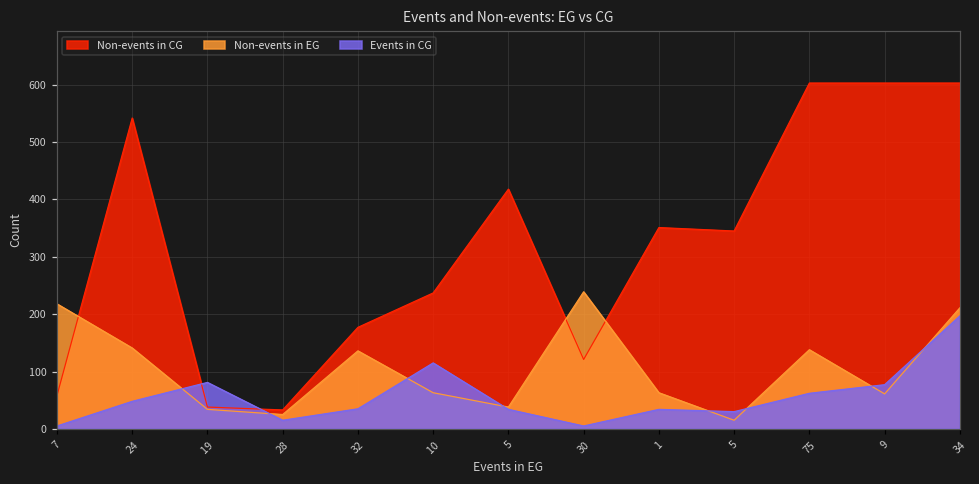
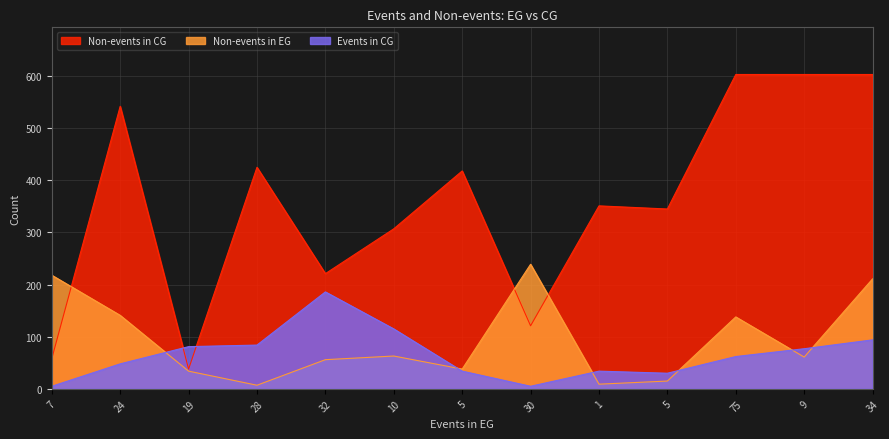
  {
    "Non-events in CG": {
      "7": 60,
      "24": 540,
-     "28": 30,
-     "32": 180,
-     "10": 240,
+     "28": 430,
+     "32": 220,
+     "10": 310,
      "30": 120,
      "1": 350,
      "75": 600,
      "9": 600,
      "34": 600
    },
    "Non-events in EG": {
      "7": 220,
      "24": 140,
-     "28": 30,
-     "32": 140,
+     "28": 10,
+     "32": 60,
      "10": 60,
      "30": 240,
-     "1": 60,
+     "1": 10,
      "75": 140,
      "9": 60,
      "34": 210
    },
    "Events in CG": {
      "7": 10,
      "24": 50,
      "19": 80,
-     "28": 20,
-     "32": 40,
+     "28": 80,
+     "32": 190,
      "10": 120,
      "30": 10,
      "1": 30,
      "75": 60,
      "9": 80,
-     "34": 200
+     "34": 90
    }
  }
